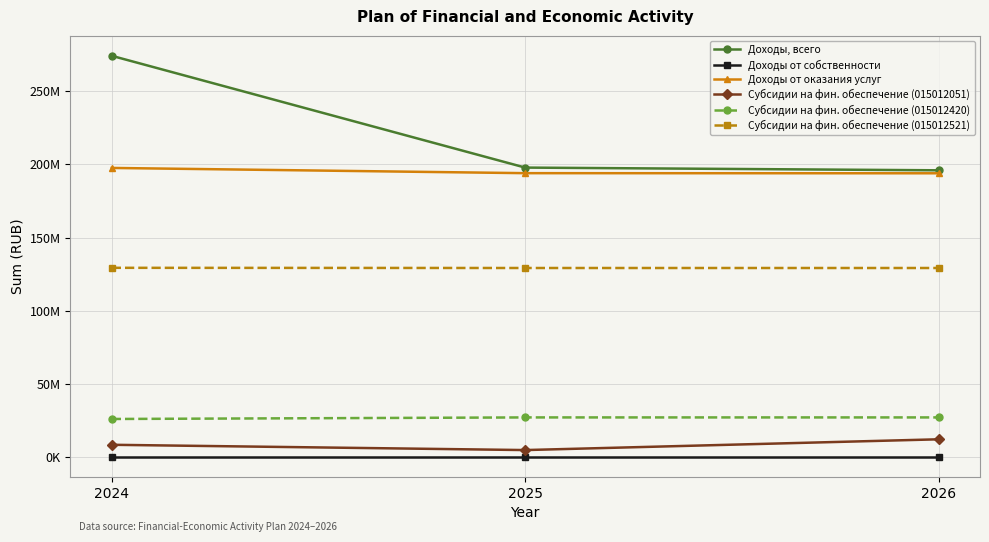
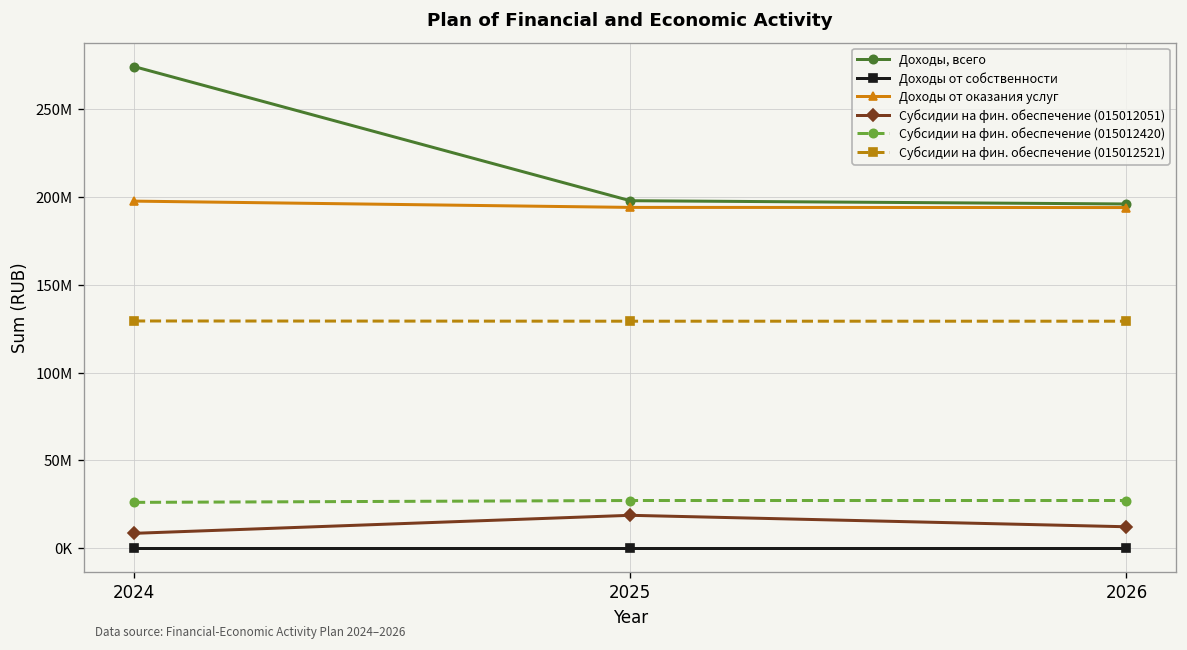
  {
    "Доходы от собственности": {
      "2024": 0,
      "2025": 0,
      "2026": 0
    },
    "Субсидии на фин. обеспечение (015012051)": {
      "2024": 9000000,
-     "2025": 5000000,
+     "2025": 19000000,
      "2026": 12000000
    }
  }
